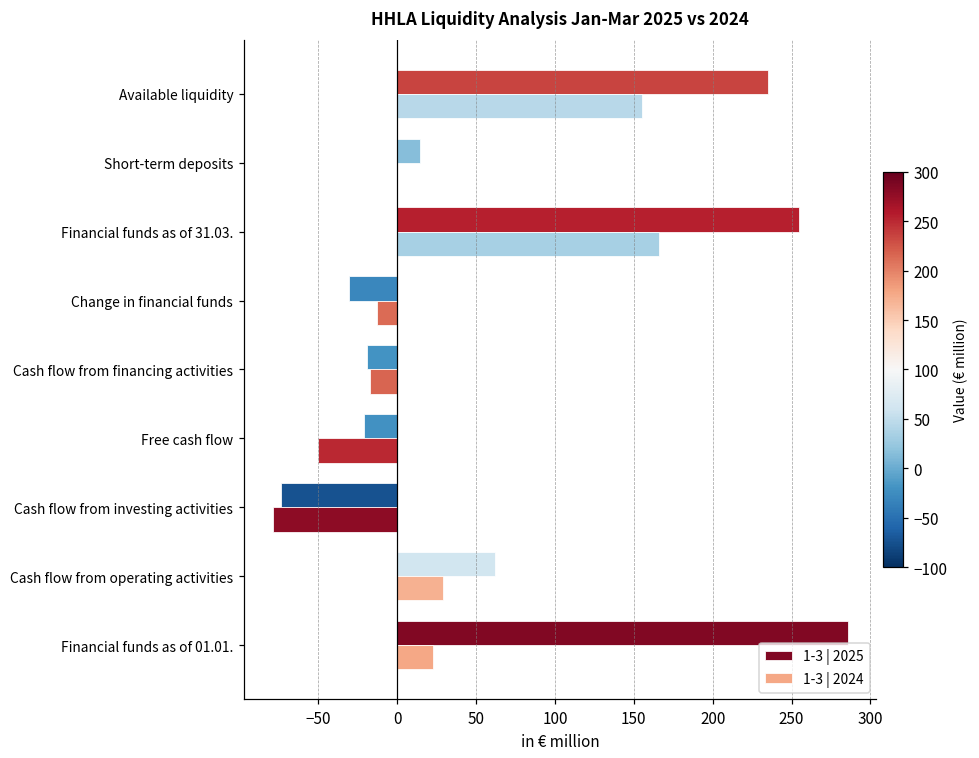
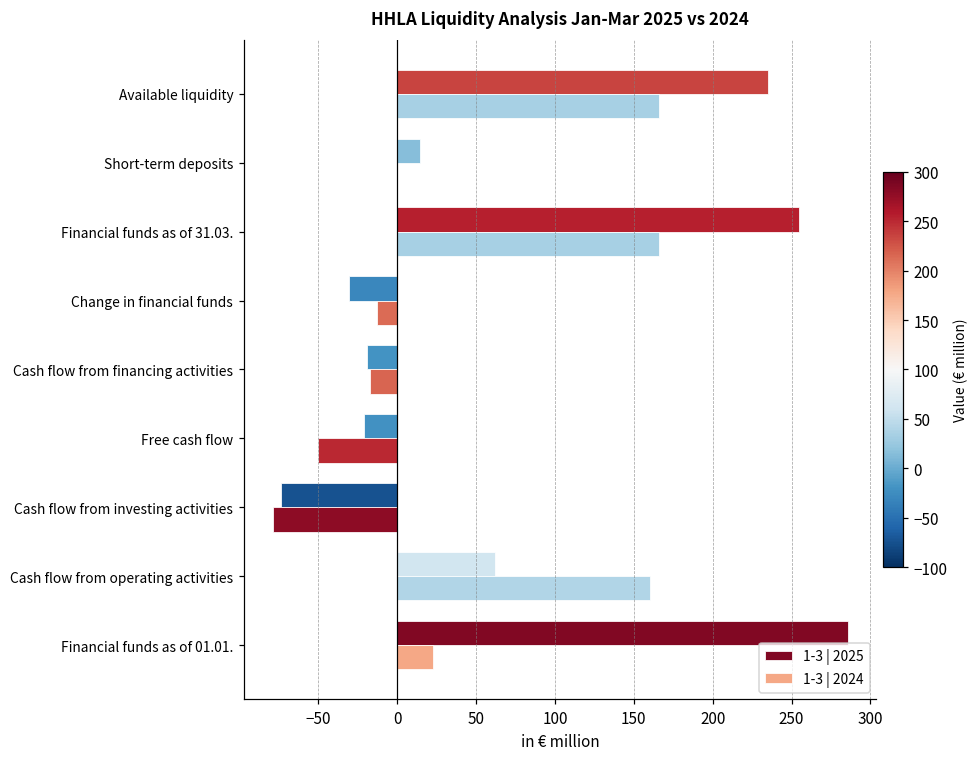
  {
    "1-3 | 2025": {
      "Available liquidity": 235,
      "Short-term deposits": 14,
      "Financial funds as of 31.03.": 255,
      "Change in financial funds": -31,
      "Cash flow from financing activities": -19,
      "Free cash flow": -21,
      "Cash flow from investing activities": -74,
      "Cash flow from operating activities": 62,
      "Financial funds as of 01.01.": 286
    },
    "1-3 | 2024": {
-     "Available liquidity": 155,
+     "Available liquidity": 166,
      "Short-term deposits": 0,
      "Financial funds as of 31.03.": 166,
      "Change in financial funds": -13,
      "Cash flow from financing activities": -17,
      "Free cash flow": -50,
      "Cash flow from investing activities": -79,
-     "Cash flow from operating activities": 29,
+     "Cash flow from operating activities": 160,
      "Financial funds as of 01.01.": 23
    }
  }
